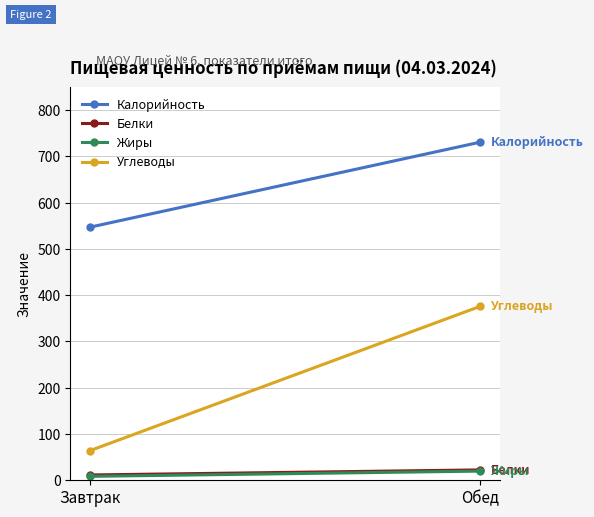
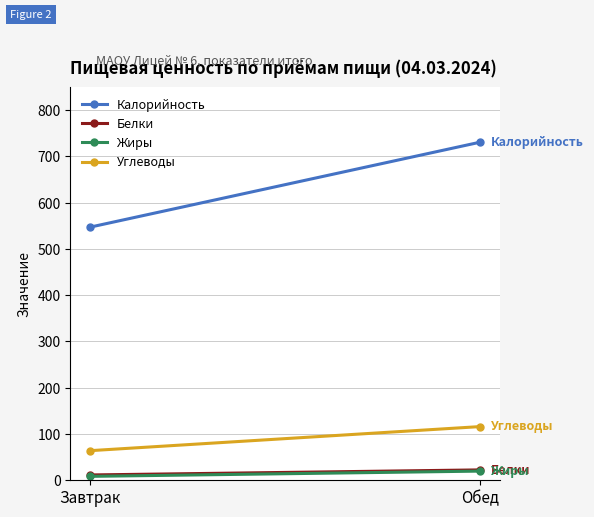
  {
    "Калорийность": {
      "Завтрак": 550,
      "Обед": 730
    },
    "Углеводы": {
      "Завтрак": 60,
-     "Обед": 380
+     "Обед": 120
    }
  }
